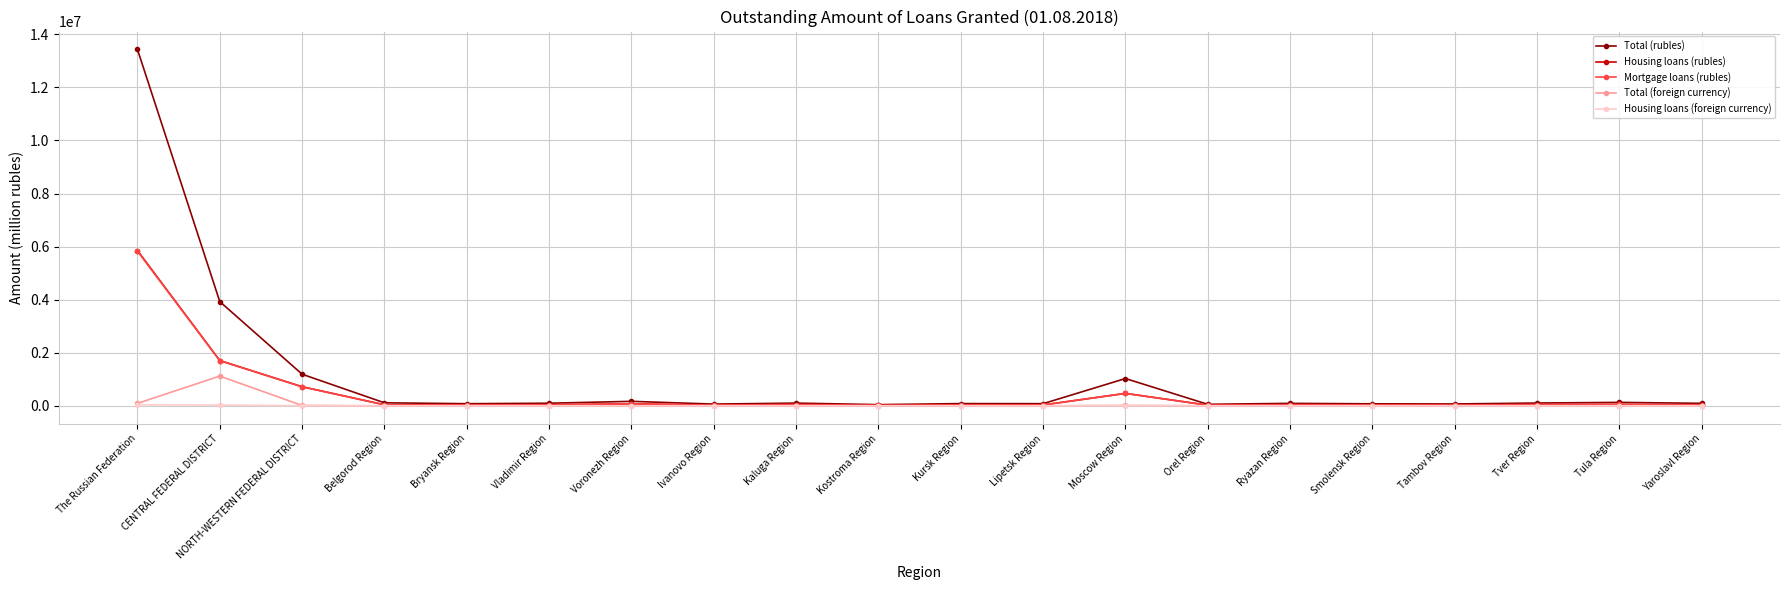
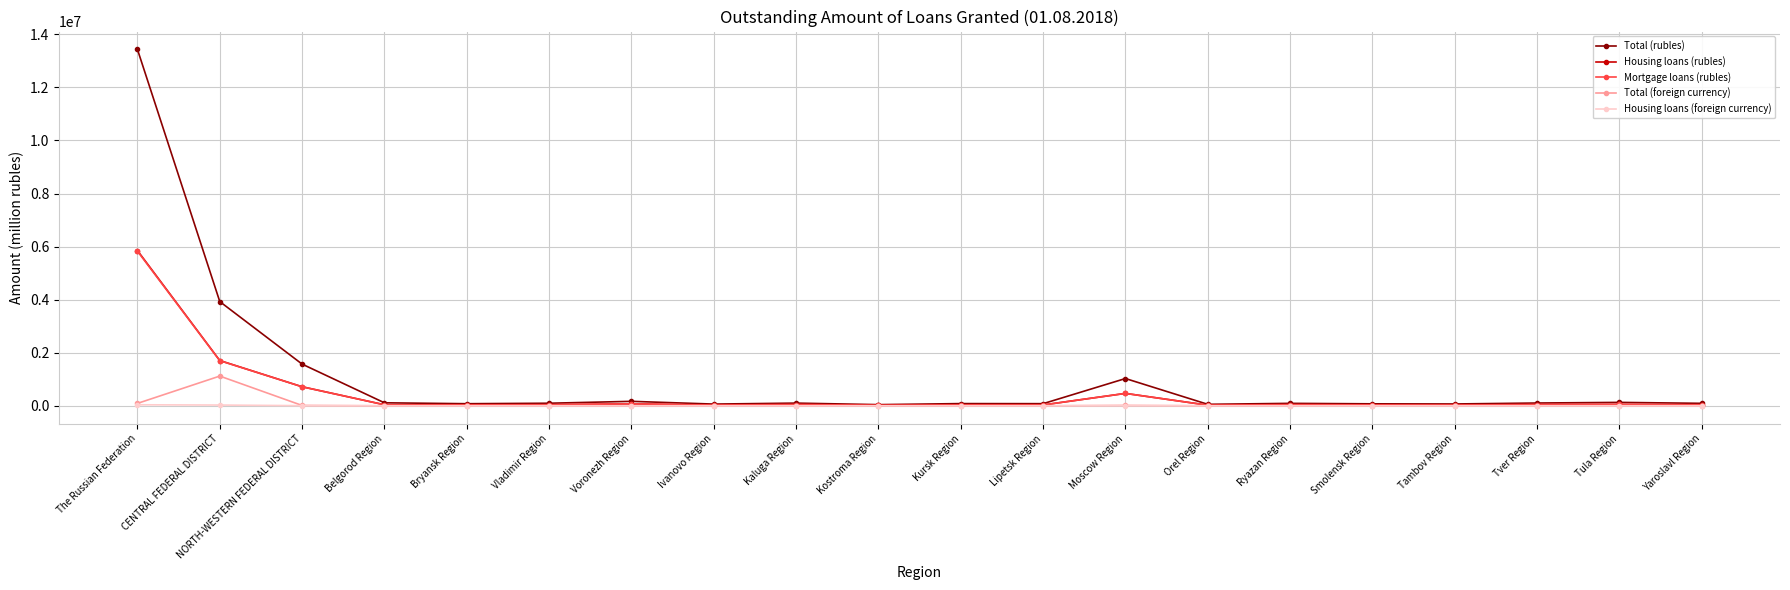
  {
    "Total (rubles)": {
      "The Russian Federation": 13400000,
      "CENTRAL FEDERAL DISTRICT": 3900000,
-     "NORTH-WESTERN FEDERAL DISTRICT": 1200000,
+     "NORTH-WESTERN FEDERAL DISTRICT": 1600000,
      "Moscow Region": 1000000
    },
    "Total (foreign currency)": {
      "CENTRAL FEDERAL DISTRICT": 1100000
    },
    "Housing loans (foreign currency)": {
      "CENTRAL FEDERAL DISTRICT": 0
    }
  }
